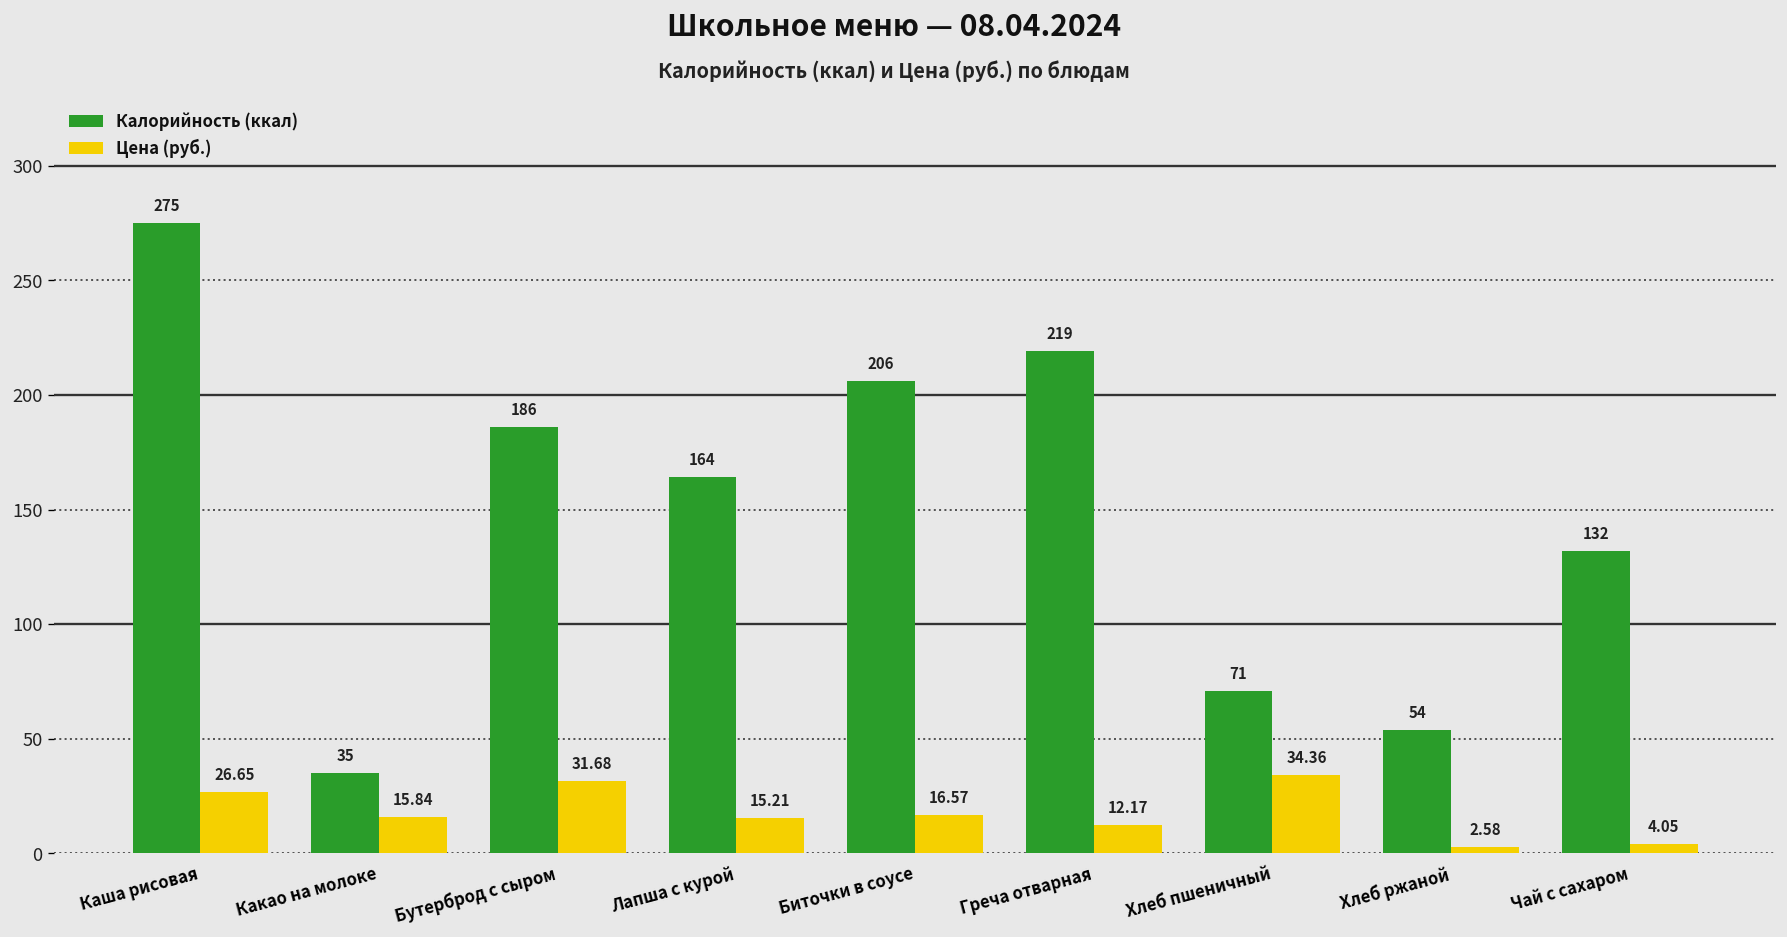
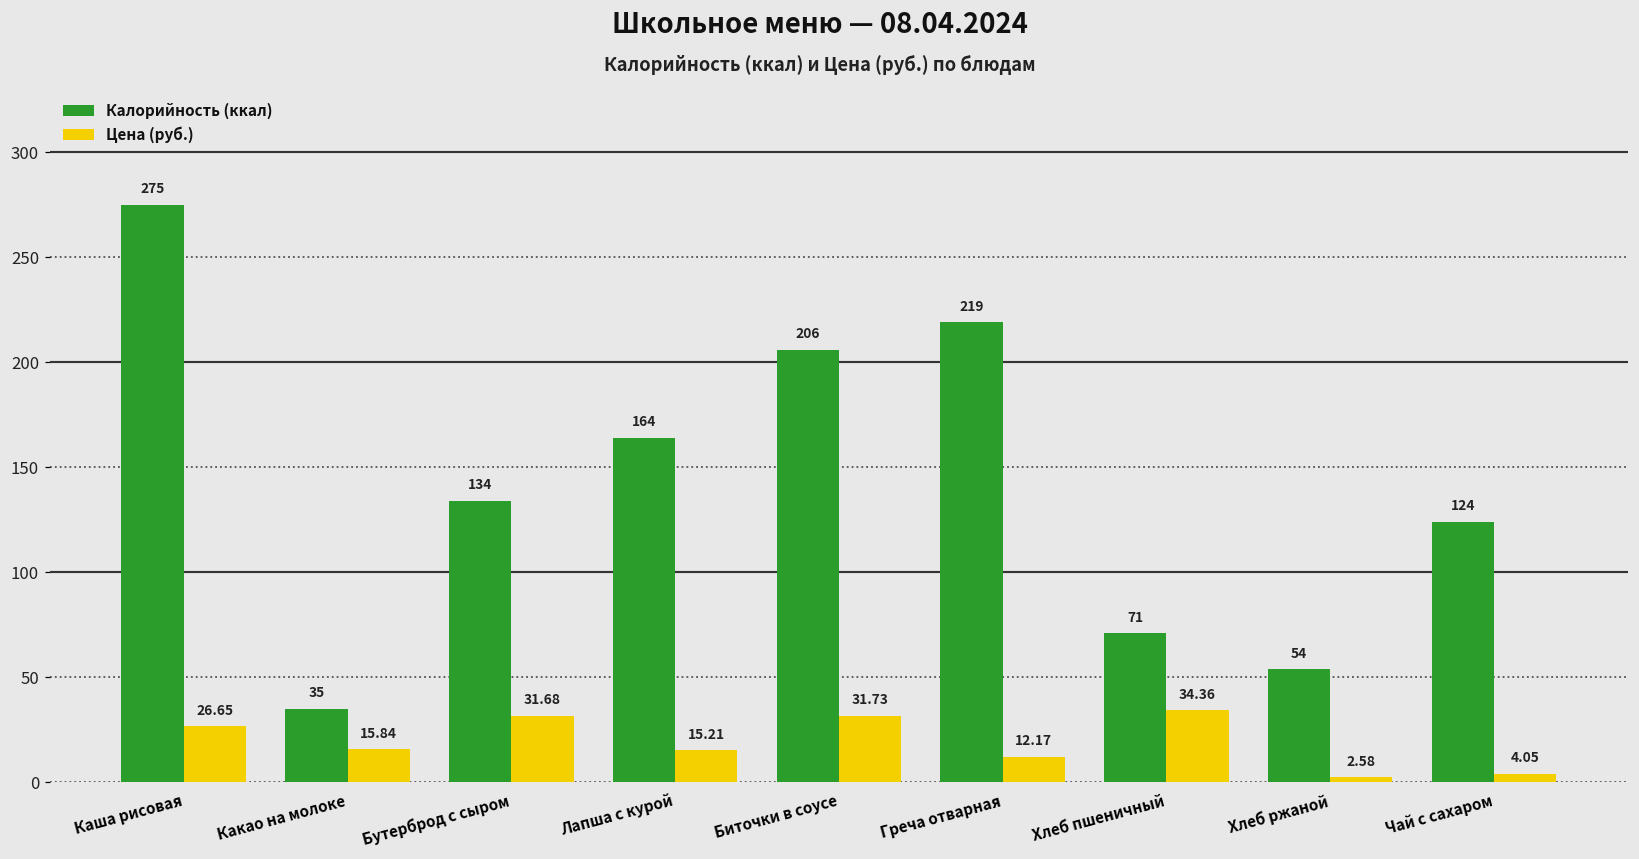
  {
    "Калорийность (ккал)": {
      "Каша рисовая": 275,
      "Какао на молоке": 35,
-     "Бутерброд с сыром": 186,
+     "Бутерброд с сыром": 134,
      "Лапша с курой": 164,
      "Биточки в соусе": 206,
      "Греча отварная": 219,
      "Хлеб пшеничный": 71,
      "Хлеб ржаной": 54,
-     "Чай с сахаром": 132
+     "Чай с сахаром": 124
    },
    "Цена (руб.)": {
      "Каша рисовая": 26.65,
      "Какао на молоке": 15.84,
      "Бутерброд с сыром": 31.68,
      "Лапша с курой": 15.21,
-     "Биточки в соусе": 16.57,
+     "Биточки в соусе": 31.73,
      "Греча отварная": 12.17,
      "Хлеб пшеничный": 34.36,
      "Хлеб ржаной": 2.58,
      "Чай с сахаром": 4.05
    }
  }
